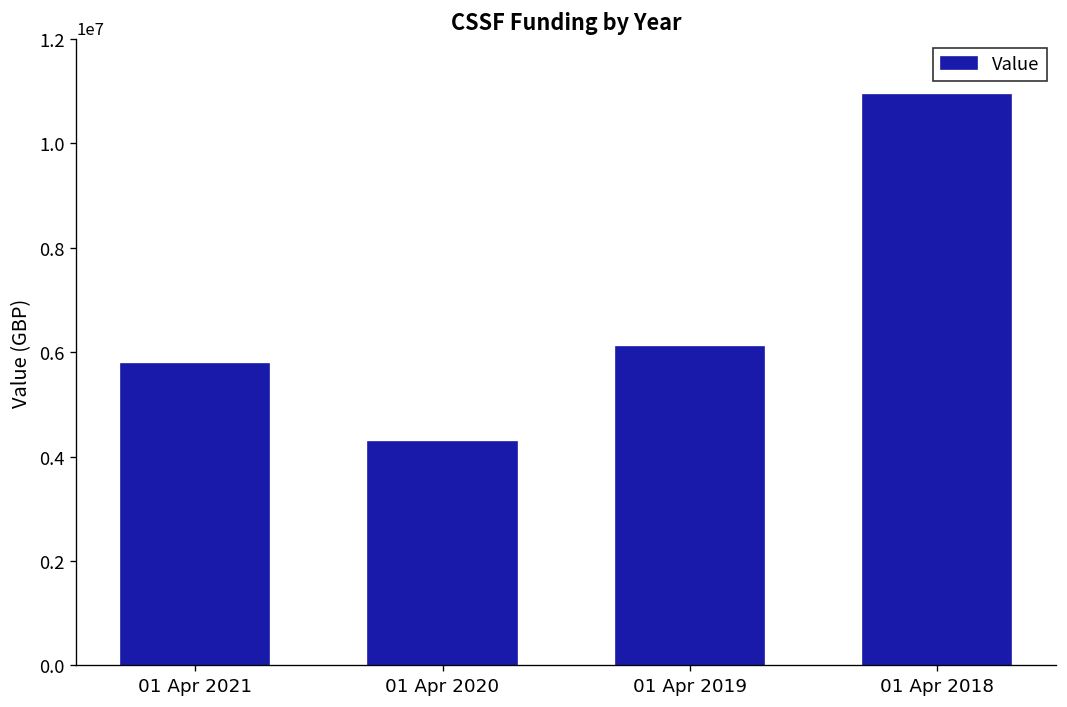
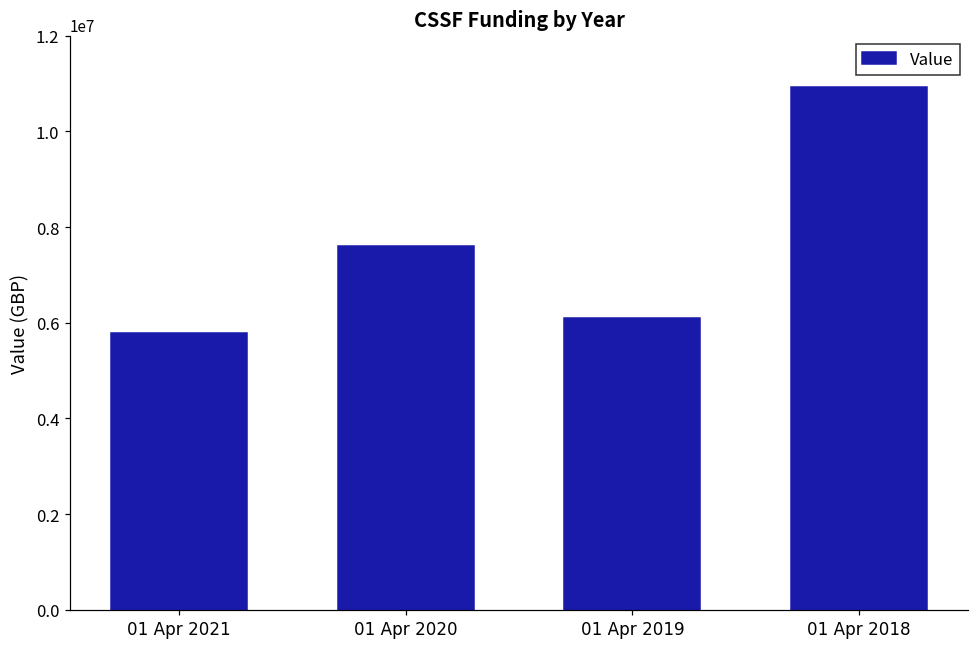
  {
    "01 Apr 2021": 5800000,
-   "01 Apr 2020": 4300000,
+   "01 Apr 2020": 7600000,
    "01 Apr 2019": 6100000,
    "01 Apr 2018": 10900000
  }
